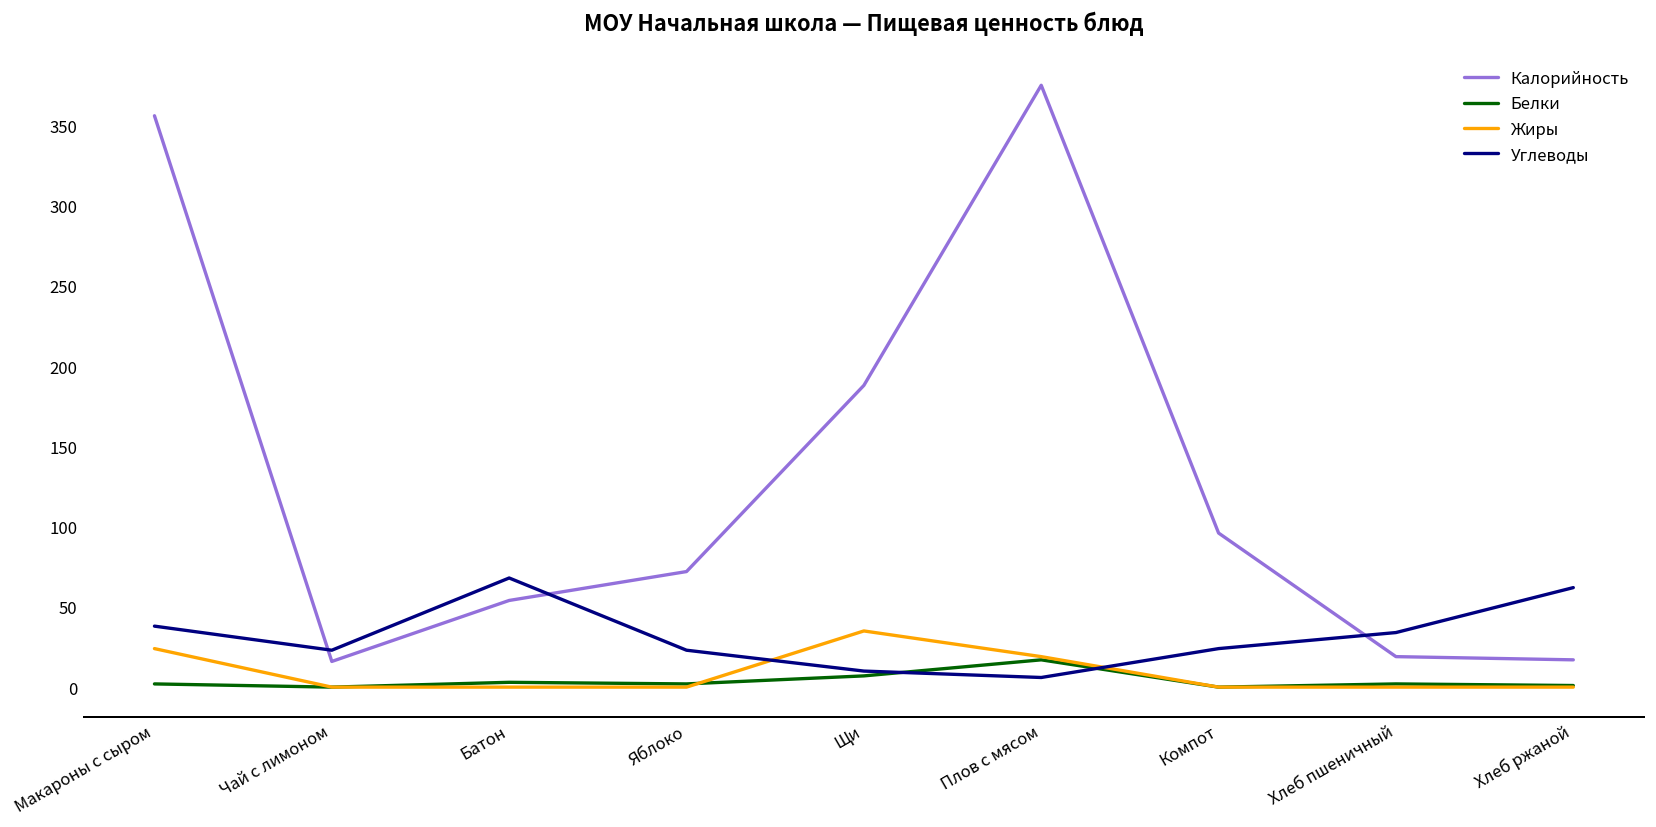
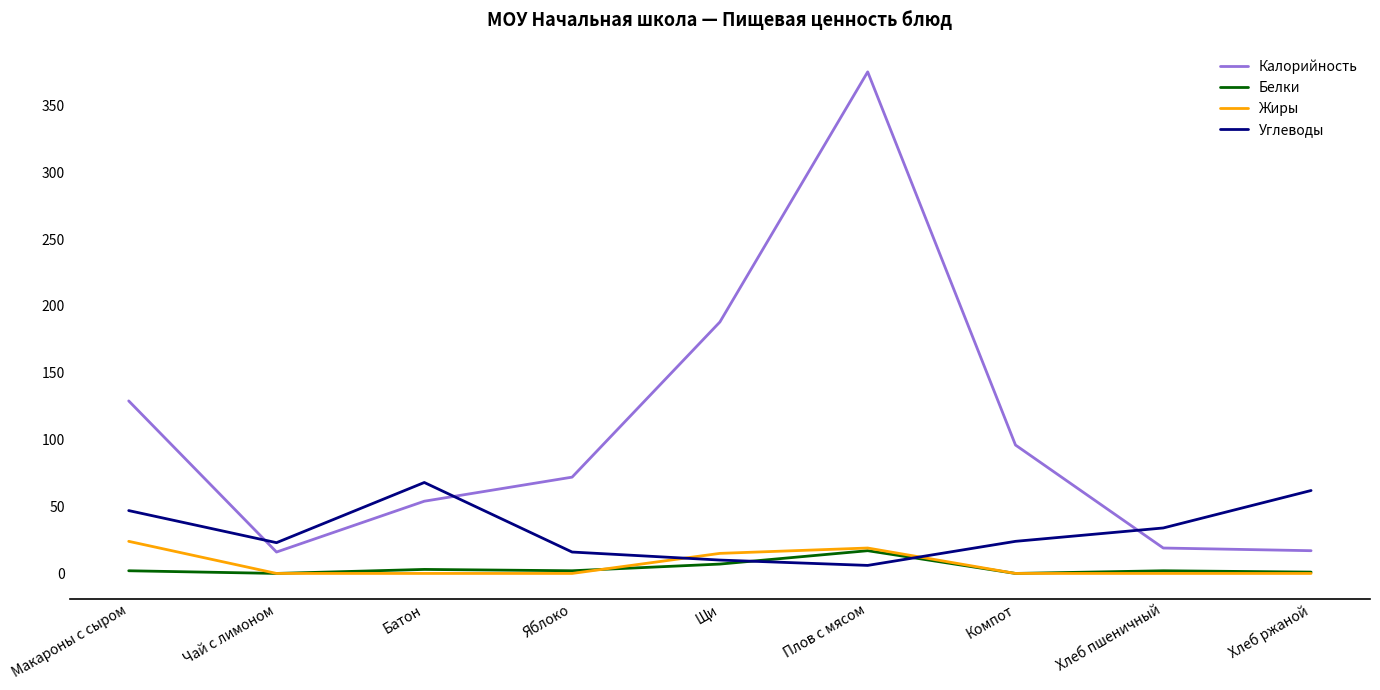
  {
    "Калорийность": {
-     "Макароны с сыром": 356,
+     "Макароны с сыром": 129,
      "Чай с лимоном": 16,
      "Батон": 54,
      "Яблоко": 72,
      "Щи": 188,
      "Плов с мясом": 375,
      "Компот": 96,
      "Хлеб пшеничный": 19,
      "Хлеб ржаной": 17
    },
    "Белки": {
      "Макароны с сыром": 2,
      "Батон": 3,
      "Яблоко": 2,
      "Щи": 7,
      "Плов с мясом": 17,
      "Хлеб пшеничный": 2
    },
    "Жиры": {
      "Макароны с сыром": 24,
      "Батон": 0,
      "Яблоко": 0,
-     "Щи": 35,
+     "Щи": 15,
      "Плов с мясом": 19,
      "Хлеб пшеничный": 0
    },
    "Углеводы": {
-     "Макароны с сыром": 38,
+     "Макароны с сыром": 47,
      "Чай с лимоном": 23,
      "Батон": 68,
-     "Яблоко": 23,
+     "Яблоко": 16,
      "Щи": 10,
      "Плов с мясом": 6,
      "Компот": 24,
      "Хлеб пшеничный": 34,
      "Хлеб ржаной": 62
    }
  }
